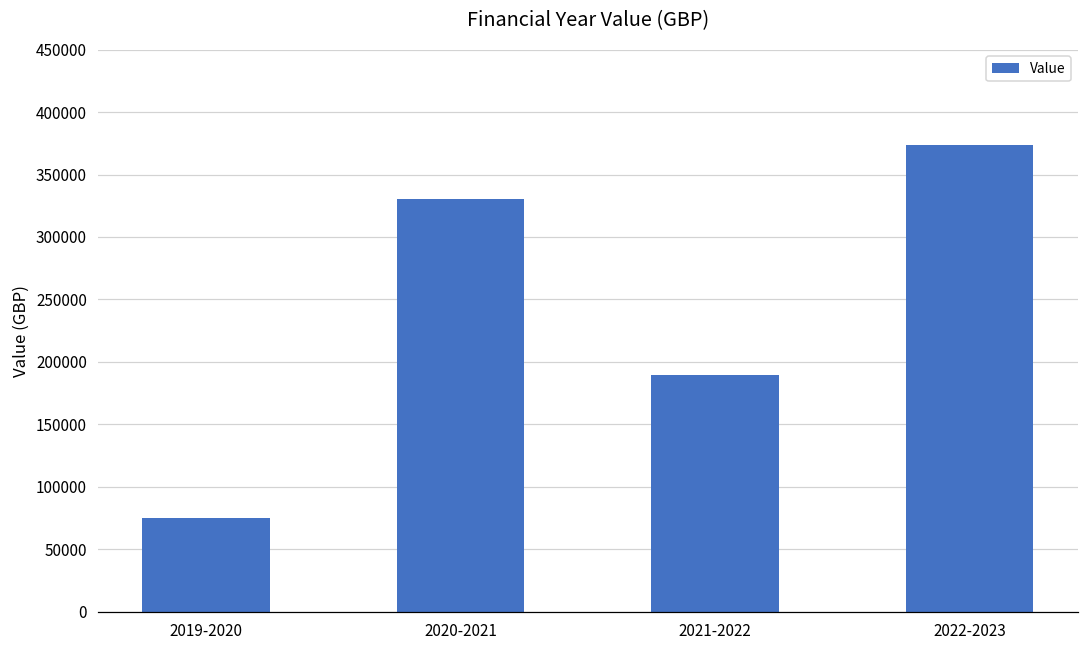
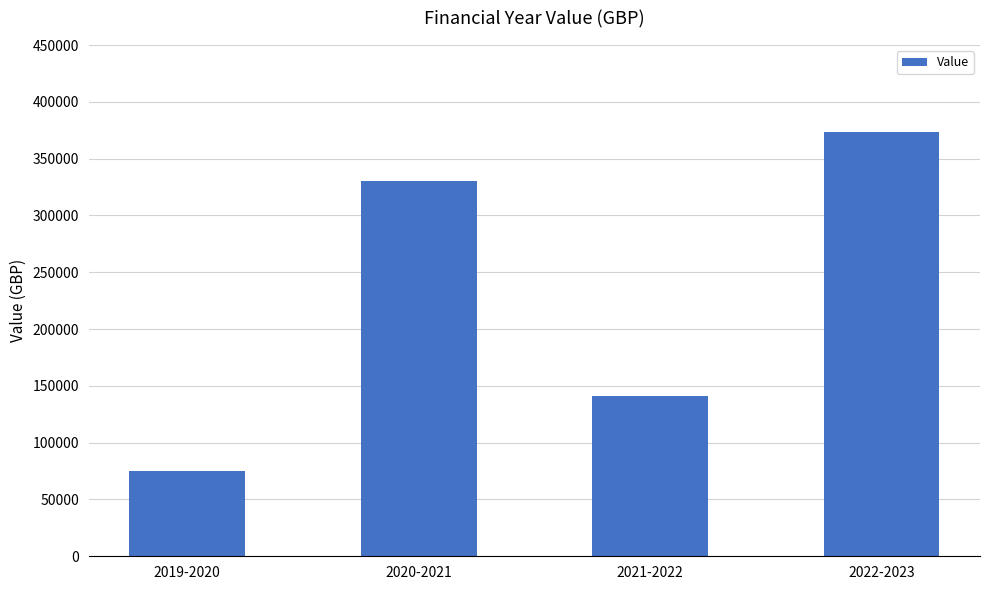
  {
    "2019-2020": 75000,
    "2020-2021": 330000,
-   "2021-2022": 190000,
+   "2021-2022": 141000,
    "2022-2023": 374000
  }
